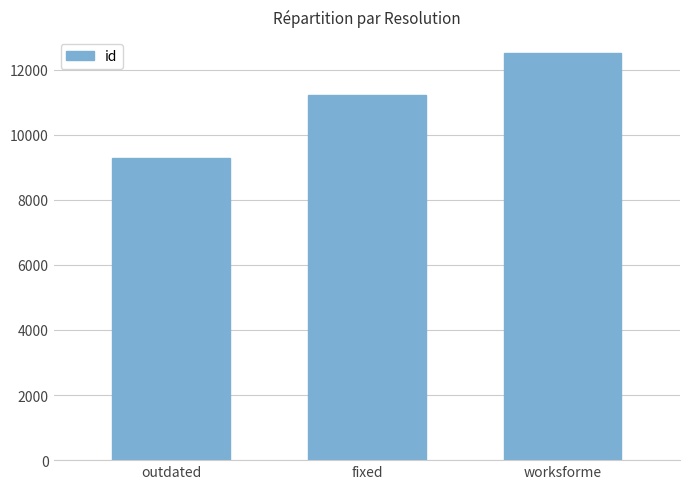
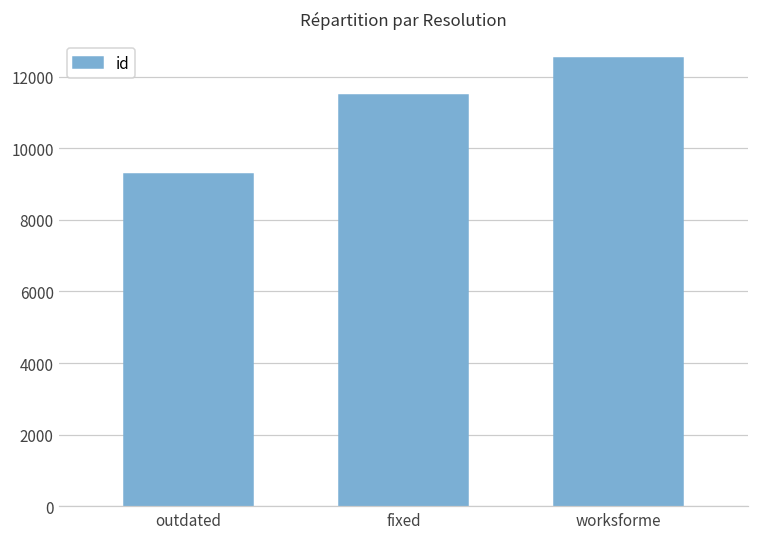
  {
    "outdated": 9300,
-   "fixed": 11200,
+   "fixed": 11500,
    "worksforme": 12500
  }
